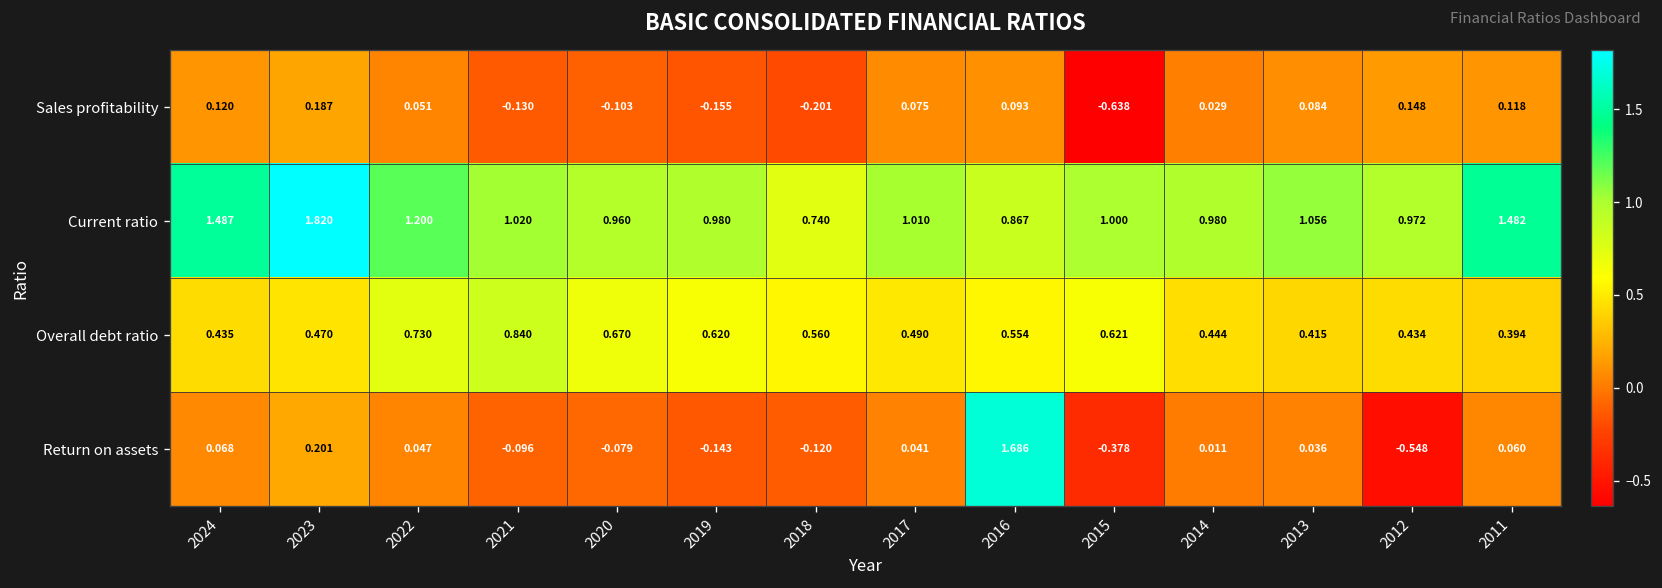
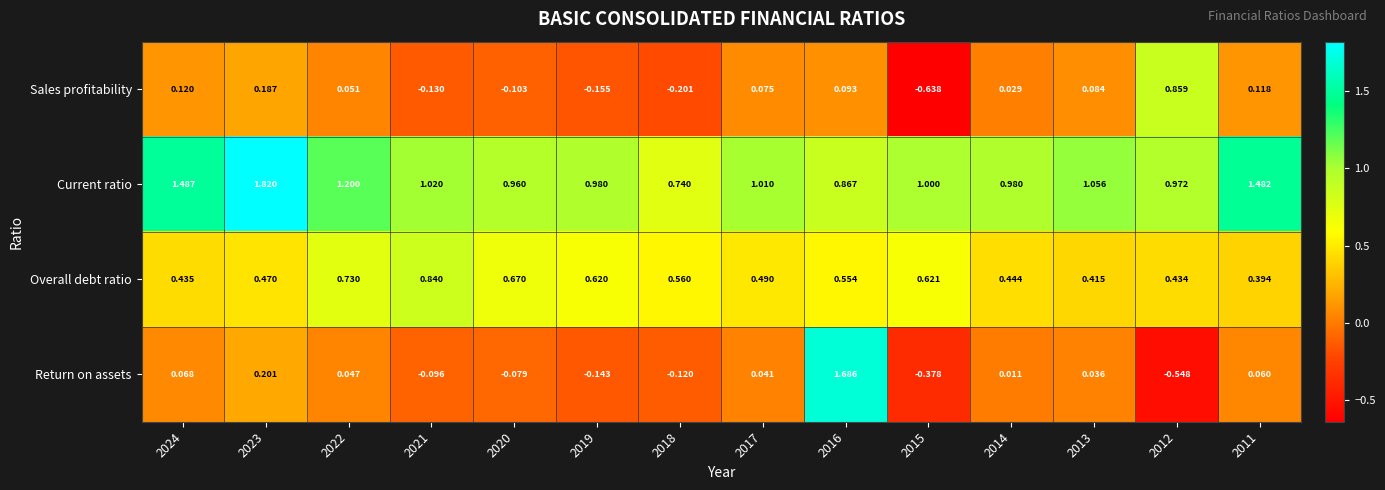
  {
    "Sales profitability": {
      "2024": 0.120,
      "2023": 0.187,
      "2022": 0.051,
      "2021": -0.130,
      "2020": -0.103,
      "2019": -0.155,
      "2018": -0.201,
      "2017": 0.075,
      "2016": 0.093,
      "2015": -0.638,
      "2014": 0.029,
      "2013": 0.084,
-     "2012": 0.148,
+     "2012": 0.859,
      "2011": 0.118
    },
    "Current ratio": {
      "2024": 1.487,
      "2023": 1.820,
      "2022": 1.200,
      "2021": 1.020,
      "2020": 0.960,
      "2019": 0.980,
      "2018": 0.740,
      "2017": 1.010,
      "2016": 0.867,
      "2015": 1.000,
      "2014": 0.980,
      "2013": 1.056,
      "2012": 0.972,
      "2011": 1.482
    },
    "Overall debt ratio": {
      "2024": 0.435,
      "2023": 0.470,
      "2022": 0.730,
      "2021": 0.840,
      "2020": 0.670,
      "2019": 0.620,
      "2018": 0.560,
      "2017": 0.490,
      "2016": 0.554,
      "2015": 0.621,
      "2014": 0.444,
      "2013": 0.415,
      "2012": 0.434,
      "2011": 0.394
    },
    "Return on assets": {
      "2024": 0.068,
      "2023": 0.201,
      "2022": 0.047,
      "2021": -0.096,
      "2020": -0.079,
      "2019": -0.143,
      "2018": -0.120,
      "2017": 0.041,
      "2016": 1.686,
      "2015": -0.378,
      "2014": 0.011,
      "2013": 0.036,
      "2012": -0.548,
      "2011": 0.060
    }
  }
